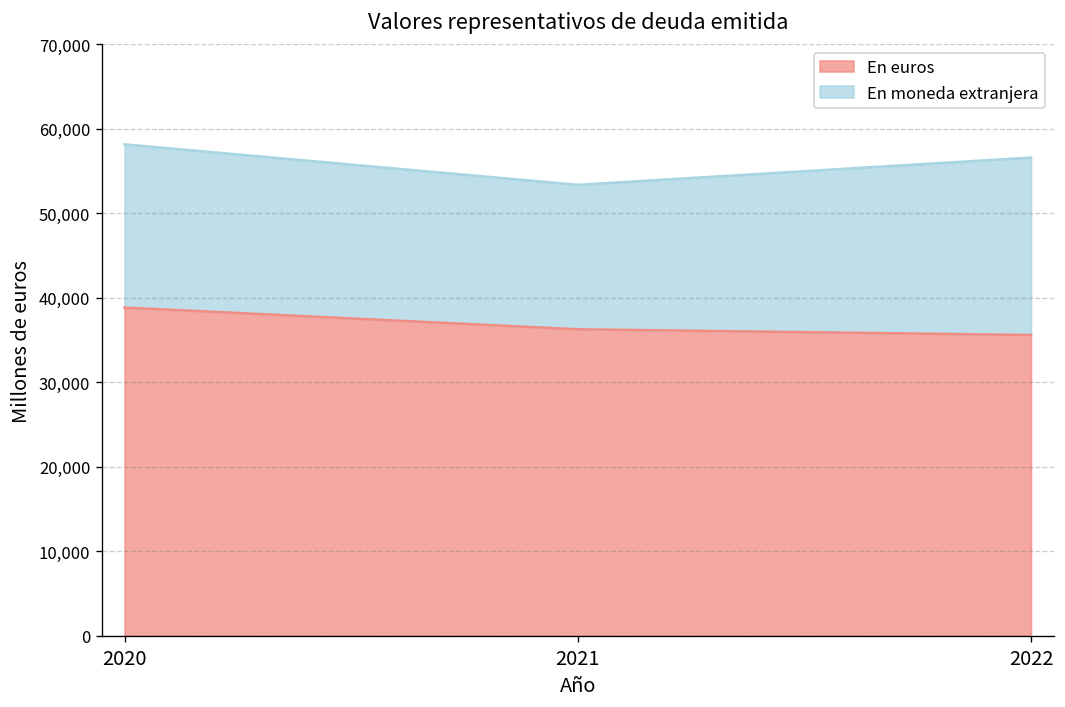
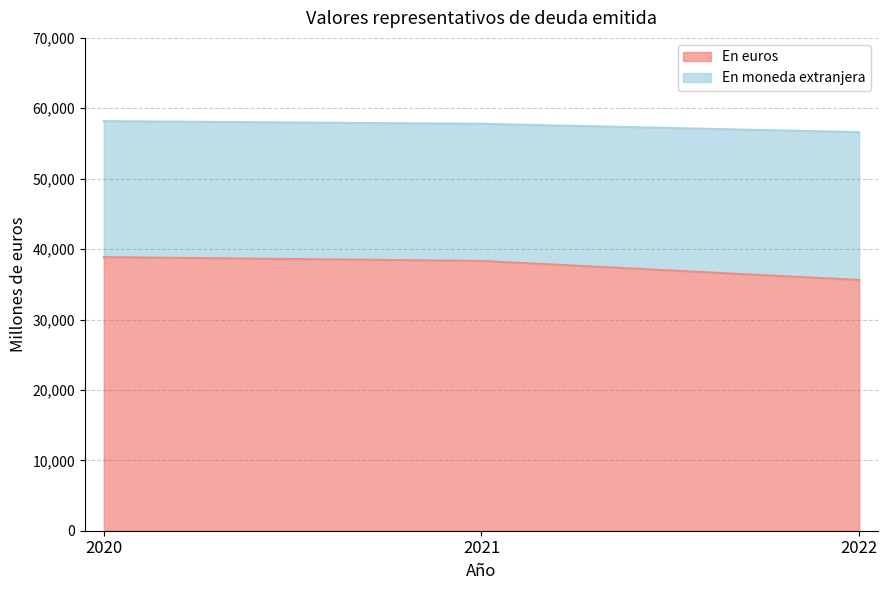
  {
    "En euros": {
      "2020": "39,000",
-     "2021": "36,000",
+     "2021": "38,000",
      "2022": "36,000"
    },
    "En moneda extranjera": {
      "2020": "19,000",
-     "2021": "17,000",
+     "2021": "19,000",
      "2022": "21,000"
    }
  }
